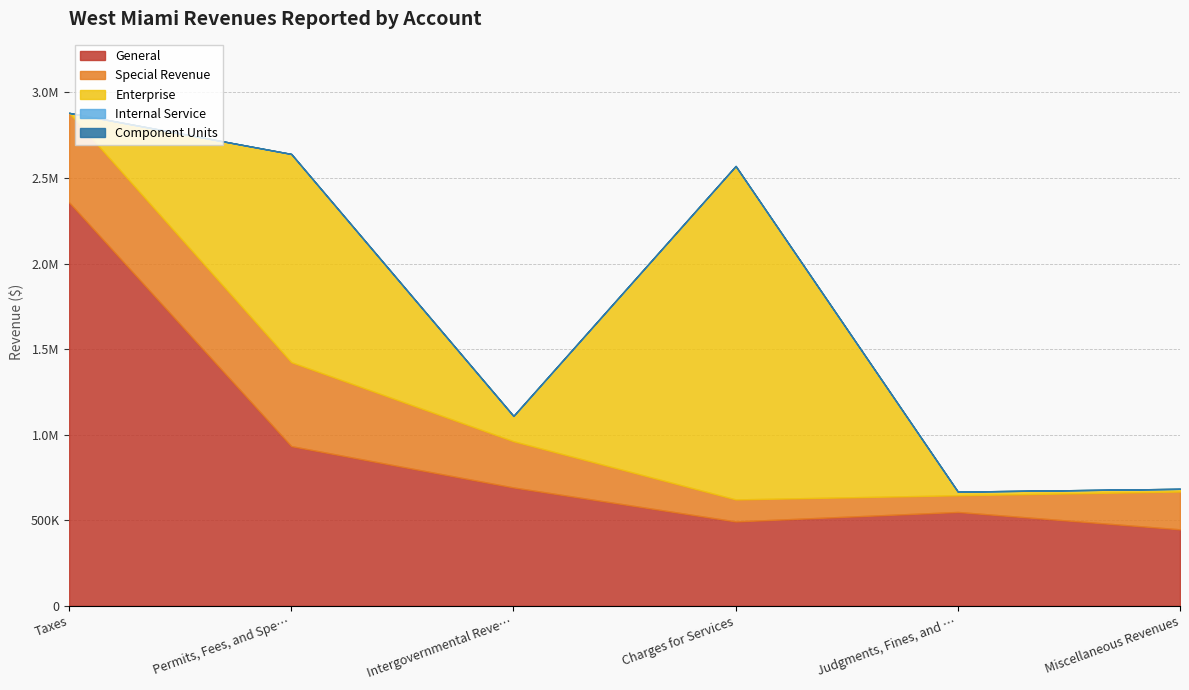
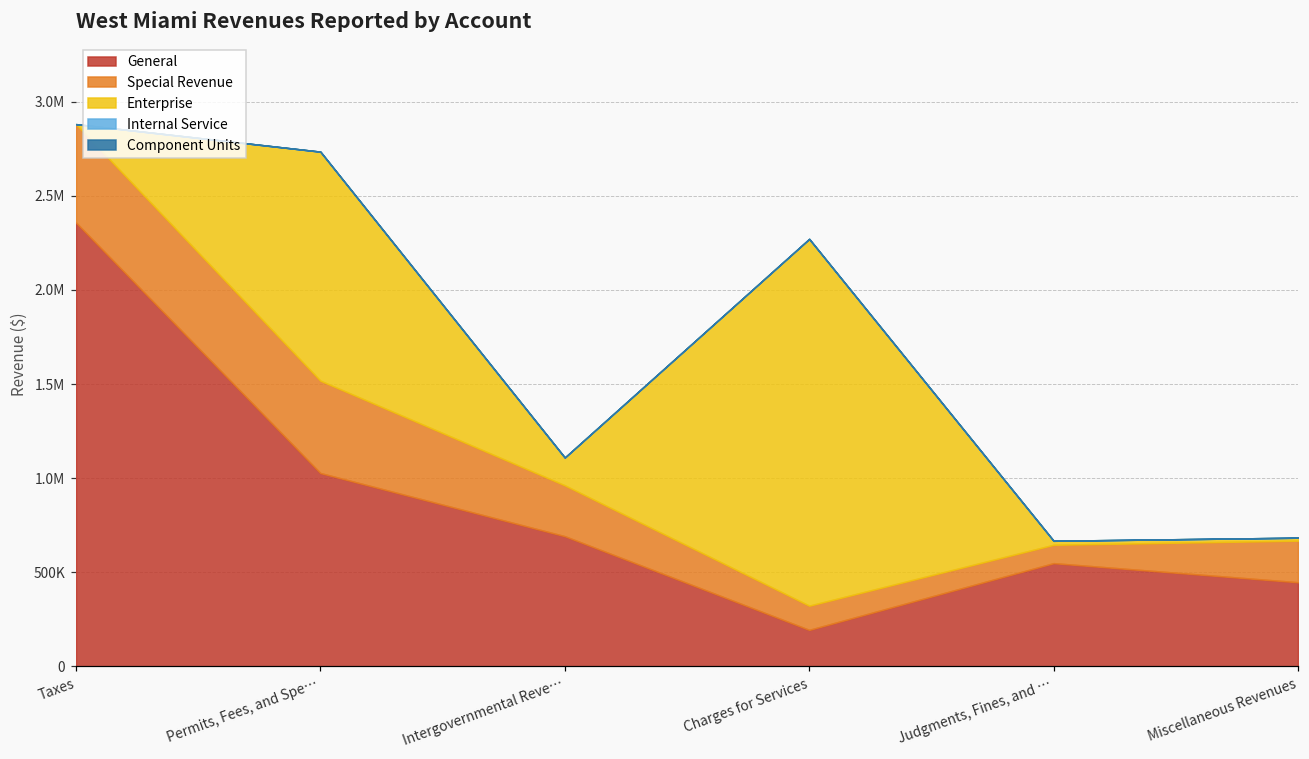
  {
    "General": {
      "Taxes": 2360000,
-     "Permits, Fees, and Spe…": 930000,
+     "Permits, Fees, and Spe…": 1030000,
      "Intergovernmental Reve…": 690000,
-     "Charges for Services": 490000,
+     "Charges for Services": 190000,
      "Judgments, Fines, and …": 550000,
      "Miscellaneous Revenues": 450000
    },
    "Special Revenue": {
      "Permits, Fees, and Spe…": 490000,
      "Intergovernmental Reve…": 270000,
      "Charges for Services": 130000,
      "Judgments, Fines, and …": 100000,
      "Miscellaneous Revenues": 220000
    }
  }
